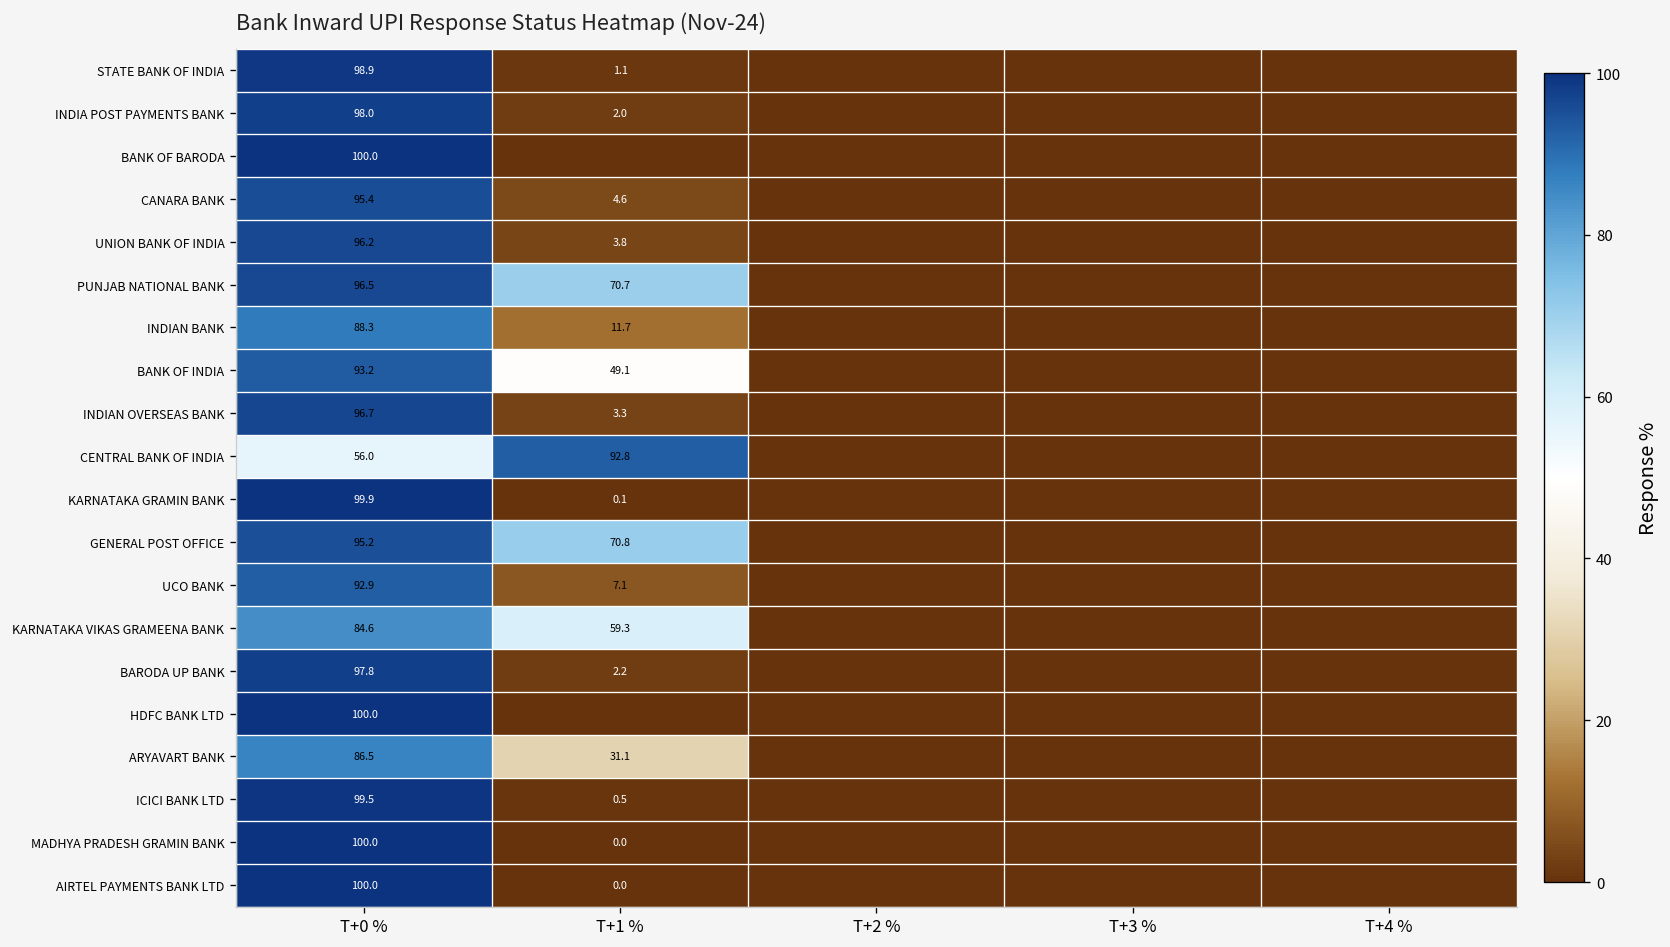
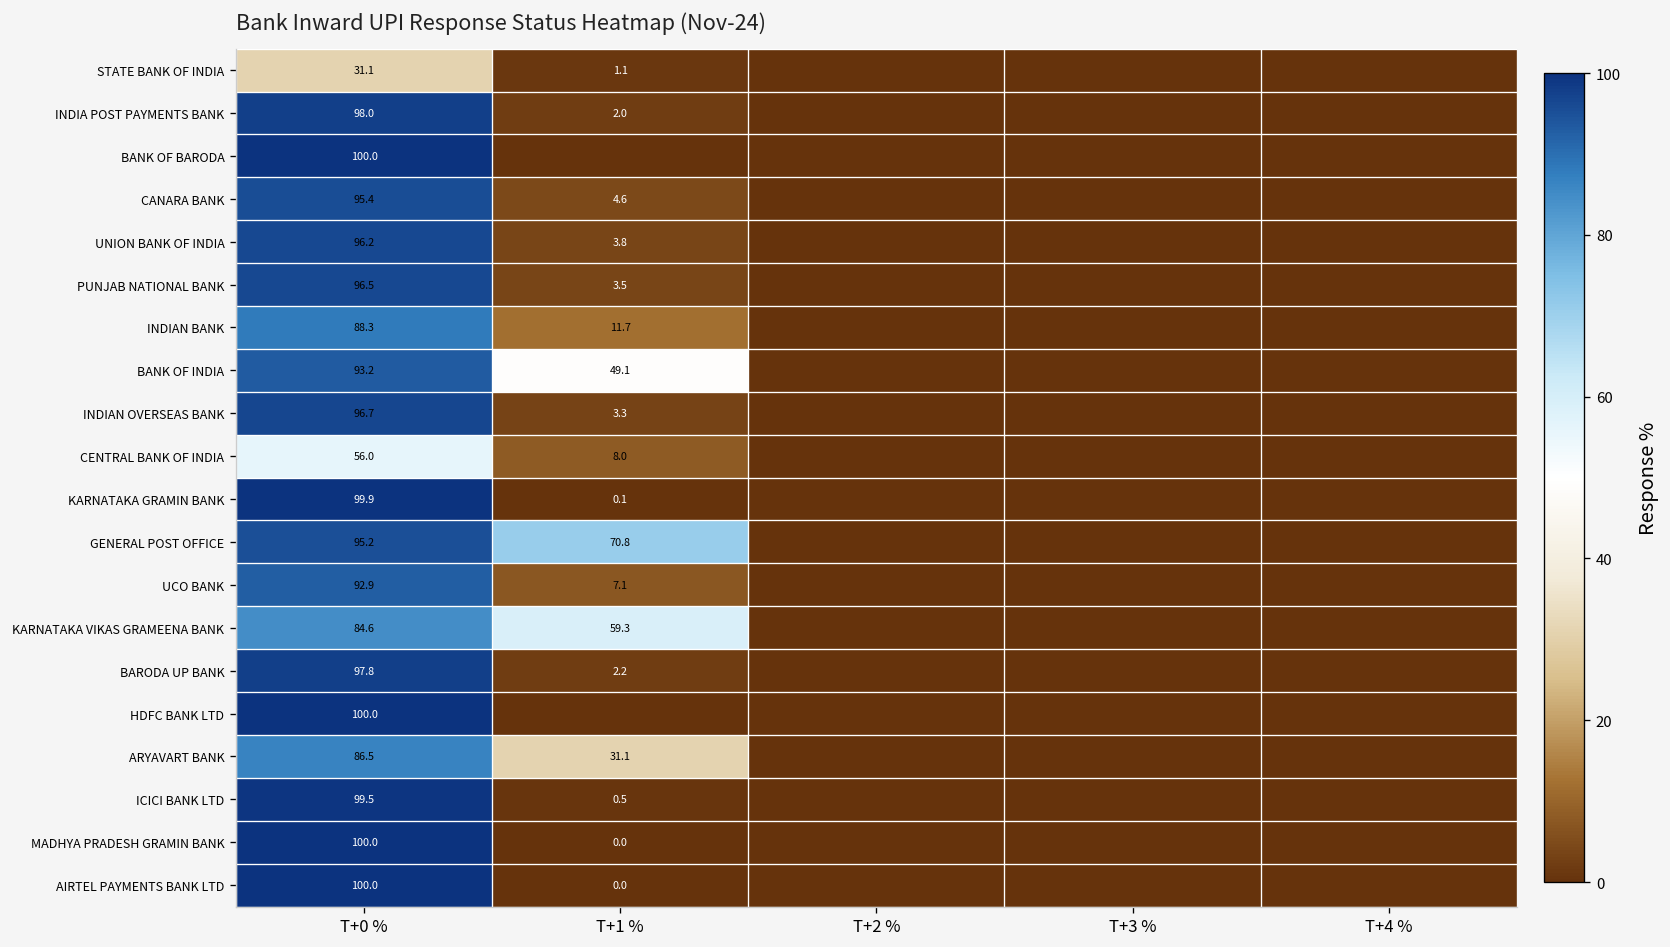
  {
    "STATE BANK OF INDIA": {
-     "T+0 %": 98.9,
+     "T+0 %": 31.1,
      "T+1 %": 1.1
    },
    "INDIA POST PAYMENTS BANK": {
      "T+0 %": 98.0,
      "T+1 %": 2.0
    },
    "BANK OF BARODA": {
      "T+0 %": 100.0
    },
    "CANARA BANK": {
      "T+0 %": 95.4,
      "T+1 %": 4.6
    },
    "UNION BANK OF INDIA": {
      "T+0 %": 96.2,
      "T+1 %": 3.8
    },
    "PUNJAB NATIONAL BANK": {
      "T+0 %": 96.5,
-     "T+1 %": 70.7
+     "T+1 %": 3.5
    },
    "INDIAN BANK": {
      "T+0 %": 88.3,
      "T+1 %": 11.7
    },
    "BANK OF INDIA": {
      "T+0 %": 93.2,
      "T+1 %": 49.1
    },
    "INDIAN OVERSEAS BANK": {
      "T+0 %": 96.7,
      "T+1 %": 3.3
    },
    "CENTRAL BANK OF INDIA": {
      "T+0 %": 56.0,
-     "T+1 %": 92.8
+     "T+1 %": 8.0
    },
    "KARNATAKA GRAMIN BANK": {
      "T+0 %": 99.9,
      "T+1 %": 0.1
    },
    "GENERAL POST OFFICE": {
      "T+0 %": 95.2,
      "T+1 %": 70.8
    },
    "UCO BANK": {
      "T+0 %": 92.9,
      "T+1 %": 7.1
    },
    "KARNATAKA VIKAS GRAMEENA BANK": {
      "T+0 %": 84.6,
      "T+1 %": 59.3
    },
    "BARODA UP BANK": {
      "T+0 %": 97.8,
      "T+1 %": 2.2
    },
    "HDFC BANK LTD": {
      "T+0 %": 100.0
    },
    "ARYAVART BANK": {
      "T+0 %": 86.5,
      "T+1 %": 31.1
    },
    "ICICI BANK LTD": {
      "T+0 %": 99.5,
      "T+1 %": 0.5
    },
    "MADHYA PRADESH GRAMIN BANK": {
      "T+0 %": 100.0,
      "T+1 %": 0.0
    },
    "AIRTEL PAYMENTS BANK LTD": {
      "T+0 %": 100.0,
      "T+1 %": 0.0
    }
  }
